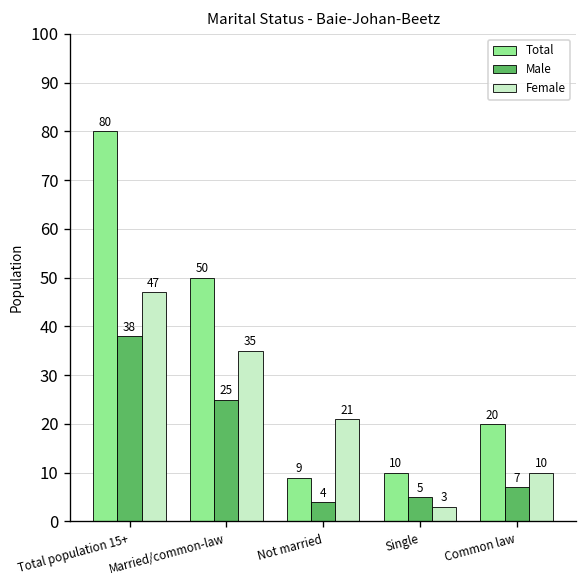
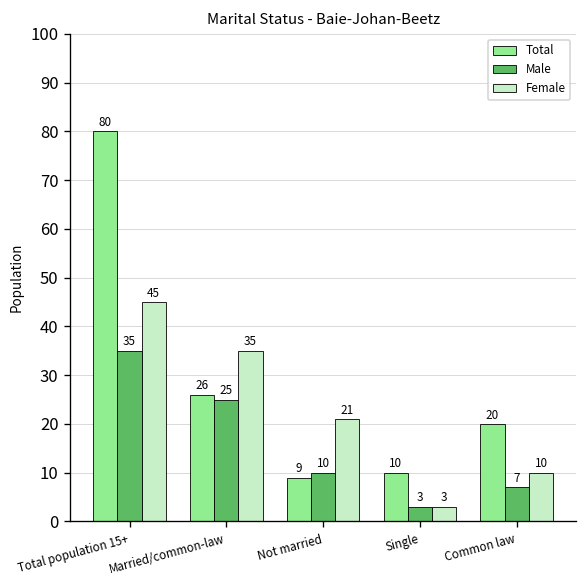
  {
    "Total": {
      "Total population 15+": 80,
-     "Married/common-law": 50,
+     "Married/common-law": 26,
      "Not married": 9,
      "Single": 10,
      "Common law": 20
    },
    "Male": {
-     "Total population 15+": 38,
+     "Total population 15+": 35,
      "Married/common-law": 25,
-     "Not married": 4,
-     "Single": 5,
+     "Not married": 10,
+     "Single": 3,
      "Common law": 7
    },
    "Female": {
-     "Total population 15+": 47,
+     "Total population 15+": 45,
      "Married/common-law": 35,
      "Not married": 21,
      "Single": 3,
      "Common law": 10
    }
  }
